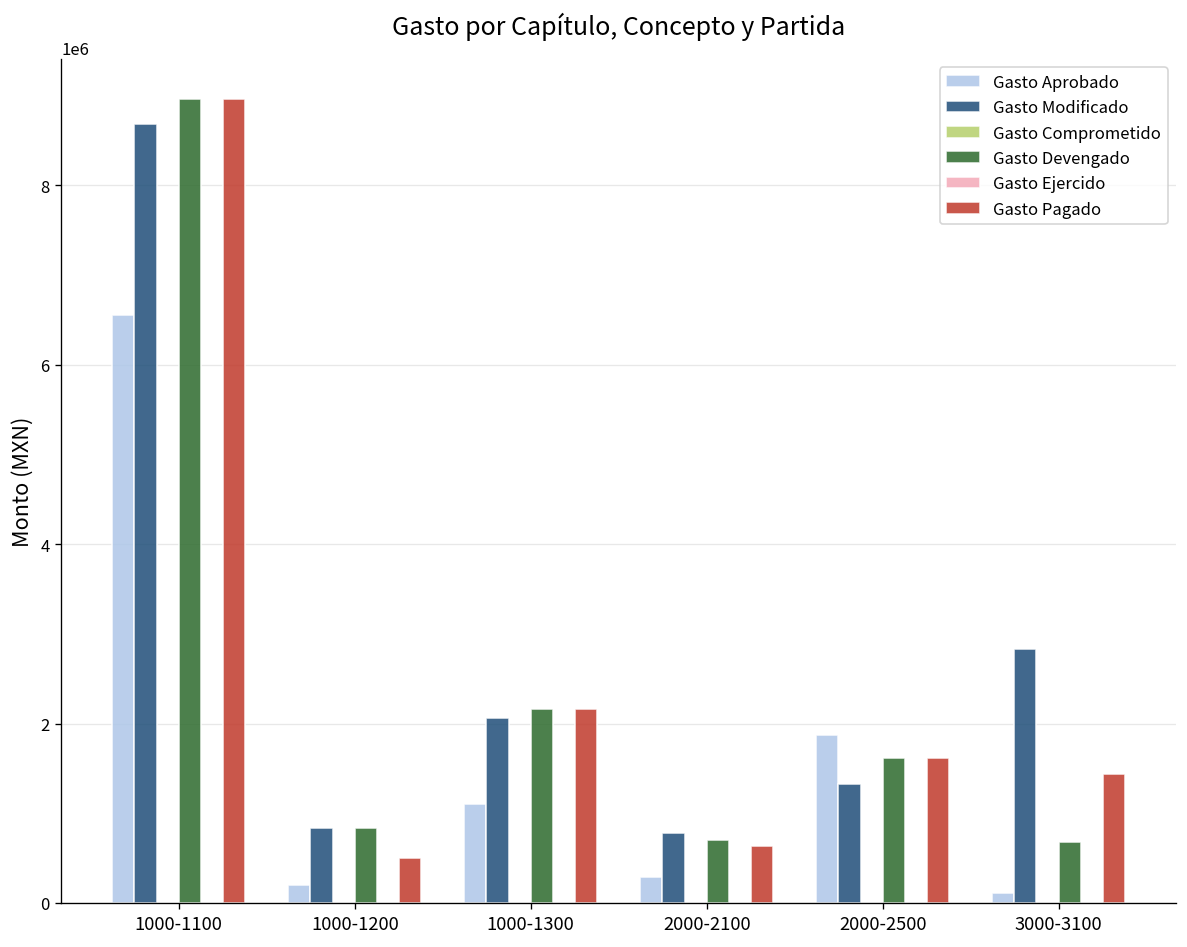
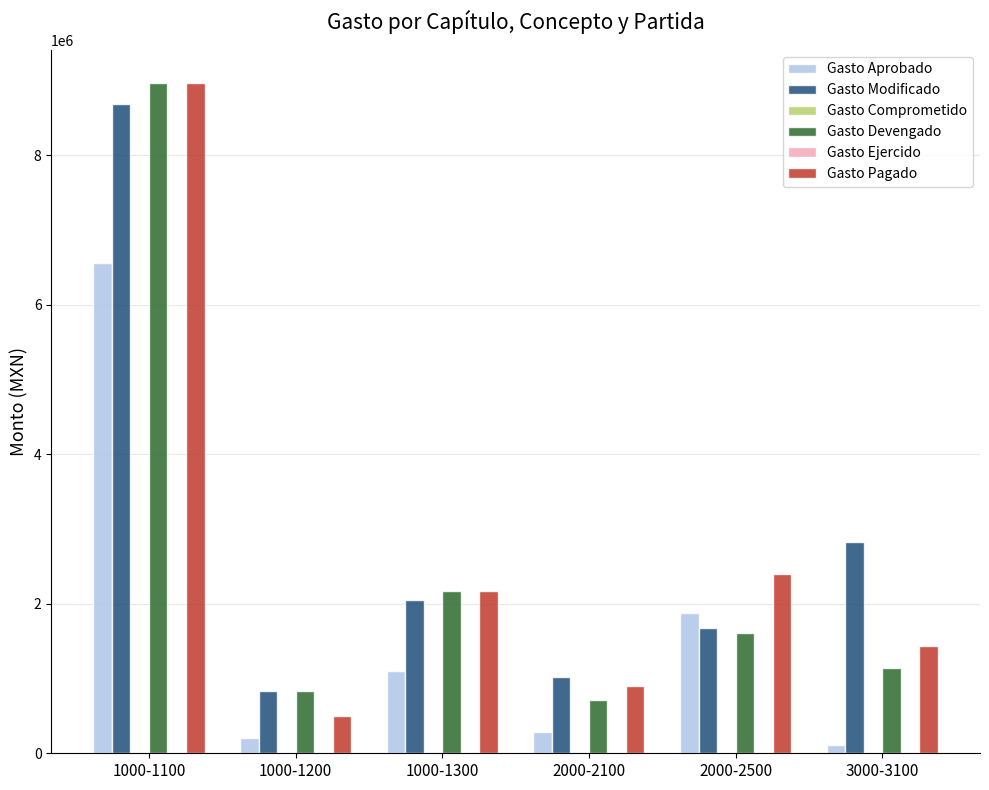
  {
    "Gasto Aprobado": {
      "1000-1100": 6600000,
      "1000-1200": 200000,
      "1000-1300": 1100000,
      "2000-2100": 300000,
      "2000-2500": 1900000,
      "3000-3100": 100000
    },
    "Gasto Modificado": {
      "1000-1100": 8700000,
      "1000-1200": 800000,
      "1000-1300": 2100000,
-     "2000-2100": 800000,
-     "2000-2500": 1300000,
+     "2000-2100": 1000000,
+     "2000-2500": 1700000,
      "3000-3100": 2800000
    },
    "Gasto Comprometido": {
      "1000-1100": 0,
      "1000-1200": 0,
      "1000-1300": 0,
      "2000-2100": 0,
      "2000-2500": 0,
      "3000-3100": 0
    },
    "Gasto Devengado": {
      "1000-1100": 9000000,
      "1000-1200": 800000,
      "1000-1300": 2200000,
      "2000-2100": 700000,
      "2000-2500": 1600000,
-     "3000-3100": 700000
+     "3000-3100": 1100000
    },
    "Gasto Ejercido": {
      "1000-1100": 0,
      "1000-1200": 0,
      "1000-1300": 0,
      "2000-2100": 0,
      "2000-2500": 0,
      "3000-3100": 0
    },
    "Gasto Pagado": {
      "1000-1100": 9000000,
      "1000-1200": 500000,
      "1000-1300": 2200000,
-     "2000-2100": 600000,
-     "2000-2500": 1600000,
+     "2000-2100": 900000,
+     "2000-2500": 2400000,
      "3000-3100": 1400000
    }
  }
